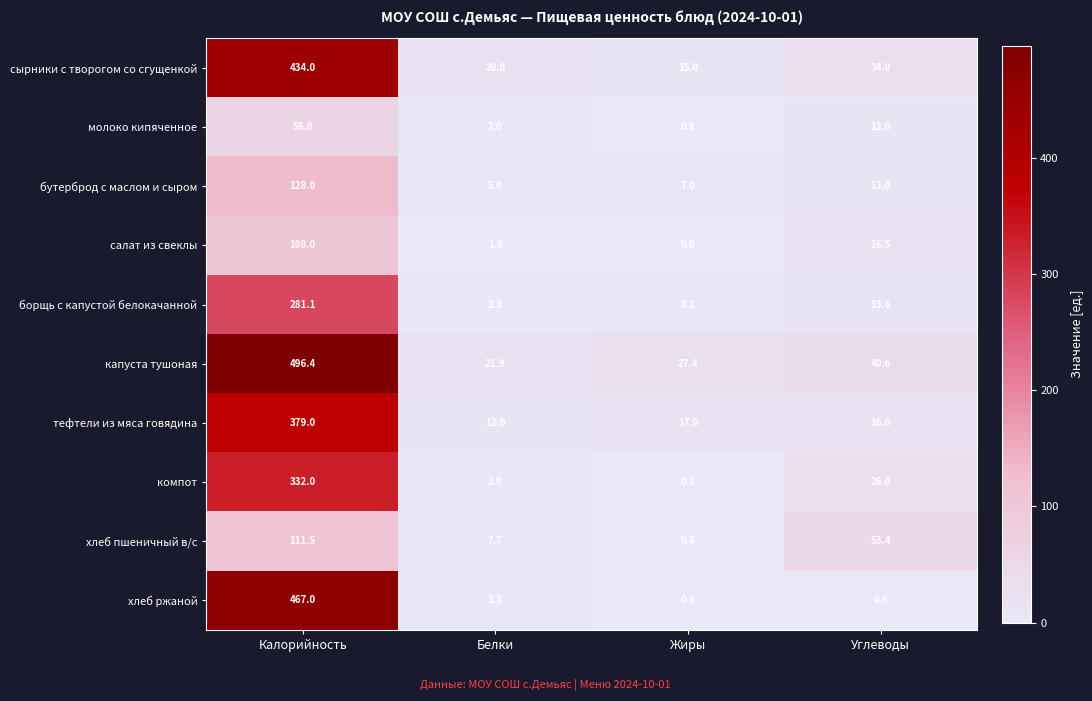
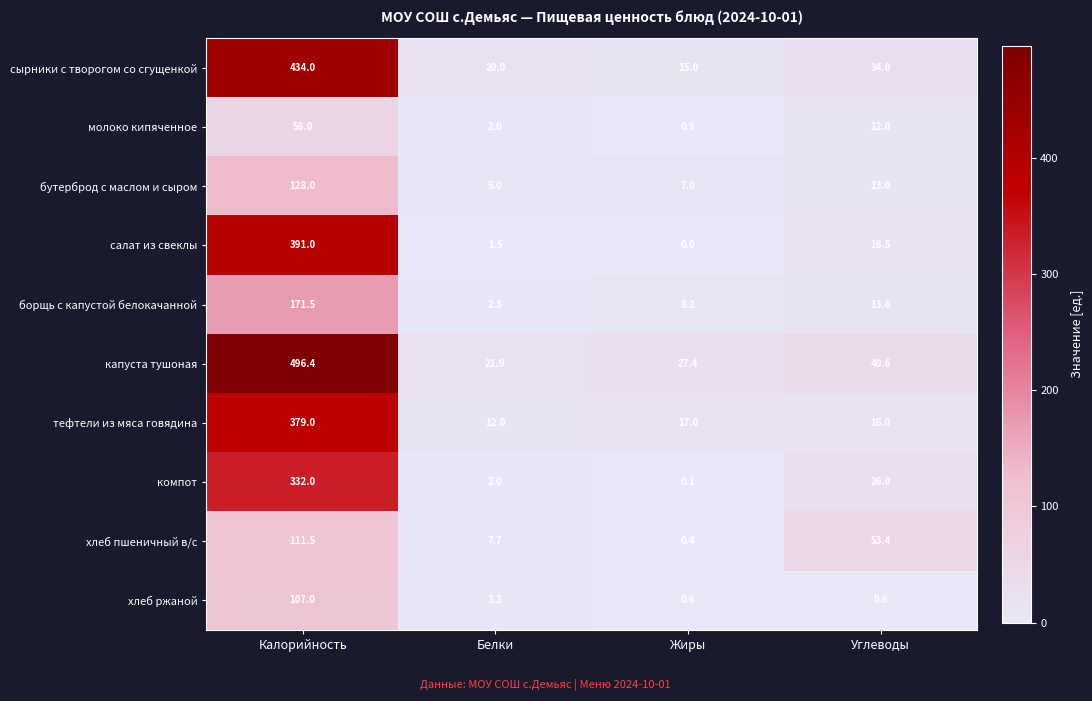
  {
    "сырники с творогом со сгущенкой": {
      "Калорийность": 434.0
    },
    "бутерброд с маслом и сыром": {
      "Калорийность": 128.0
    },
    "салат из свеклы": {
-     "Калорийность": 108.0
+     "Калорийность": 391.0
    },
    "борщь с капустой белокачанной": {
-     "Калорийность": 281.1
+     "Калорийность": 171.5
    },
    "капуста тушоная": {
      "Калорийность": 496.4
    },
    "тефтели из мяса говядина": {
      "Калорийность": 379.0
    },
    "компот": {
      "Калорийность": 332.0
    },
    "хлеб пшеничный в/с": {
      "Калорийность": 111.5
    },
    "хлеб ржаной": {
-     "Калорийность": 467.0
+     "Калорийность": 107.0
    }
  }
